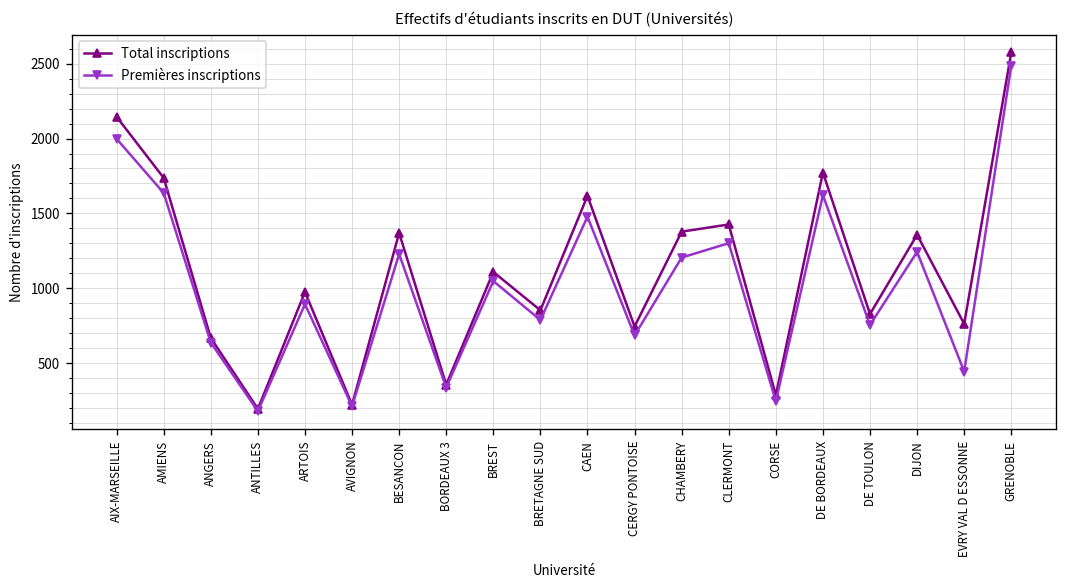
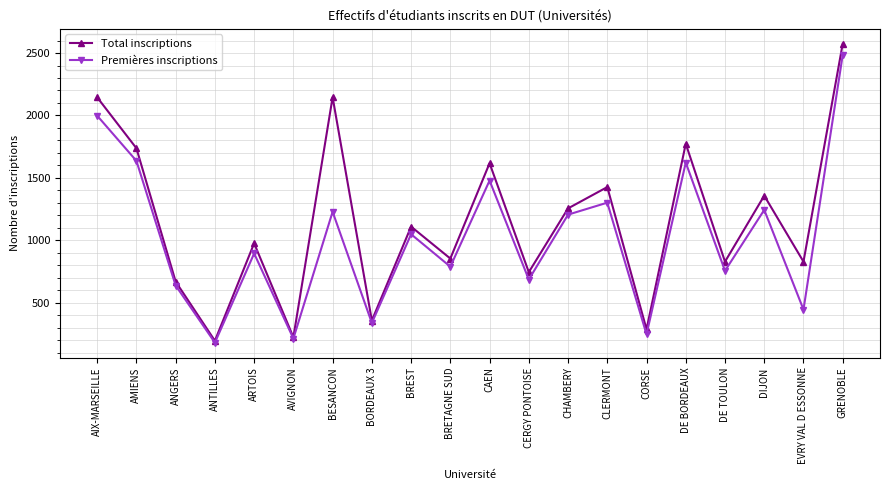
  {
    "Total inscriptions": {
      "AIX-MARSEILLE": 2150,
      "AMIENS": 1740,
      "ANGERS": 670,
      "ARTOIS": 980,
-     "BESANCON": 1370,
+     "BESANCON": 2150,
      "BREST": 1110,
      "BRETAGNE SUD": 850,
      "CAEN": 1620,
      "CERGY PONTOISE": 740,
-     "CHAMBERY": 1380,
+     "CHAMBERY": 1260,
      "CLERMONT": 1430,
      "CORSE": 290,
      "DE BORDEAUX": 1770,
      "DE TOULON": 830,
      "DIJON": 1360,
-     "EVRY VAL D ESSONNE": 760,
+     "EVRY VAL D ESSONNE": 830,
      "GRENOBLE": 2580
    },
    "Premières inscriptions": {
      "AIX-MARSEILLE": 2000,
      "AMIENS": 1640,
      "ANGERS": 640,
      "ARTOIS": 890,
      "BESANCON": 1230,
      "BREST": 1050,
      "BRETAGNE SUD": 790,
      "CAEN": 1480,
      "CERGY PONTOISE": 690,
      "CHAMBERY": 1210,
      "CLERMONT": 1300,
      "CORSE": 250,
      "DE BORDEAUX": 1620,
      "DE TOULON": 760,
      "DIJON": 1240,
      "EVRY VAL D ESSONNE": 440,
      "GRENOBLE": 2490
    }
  }
